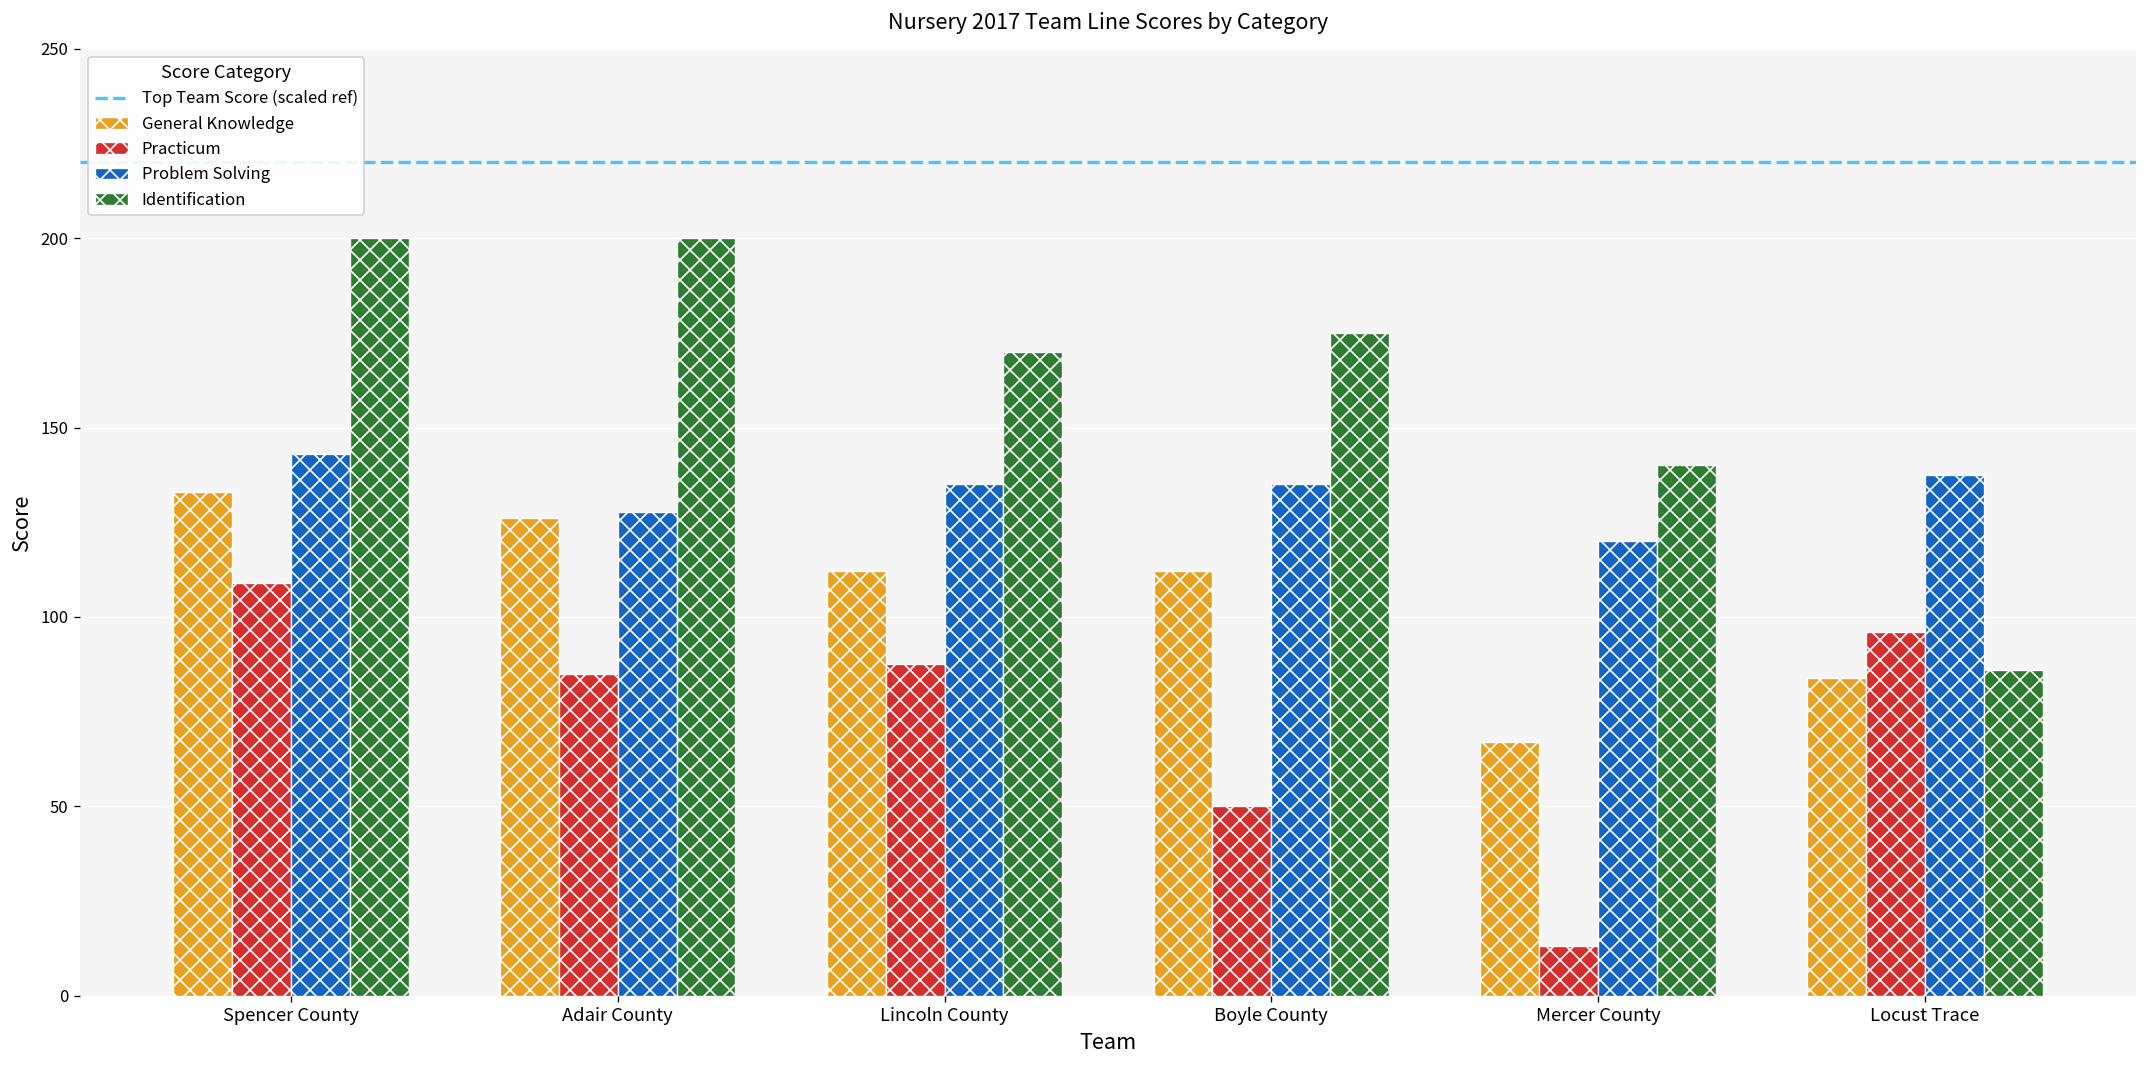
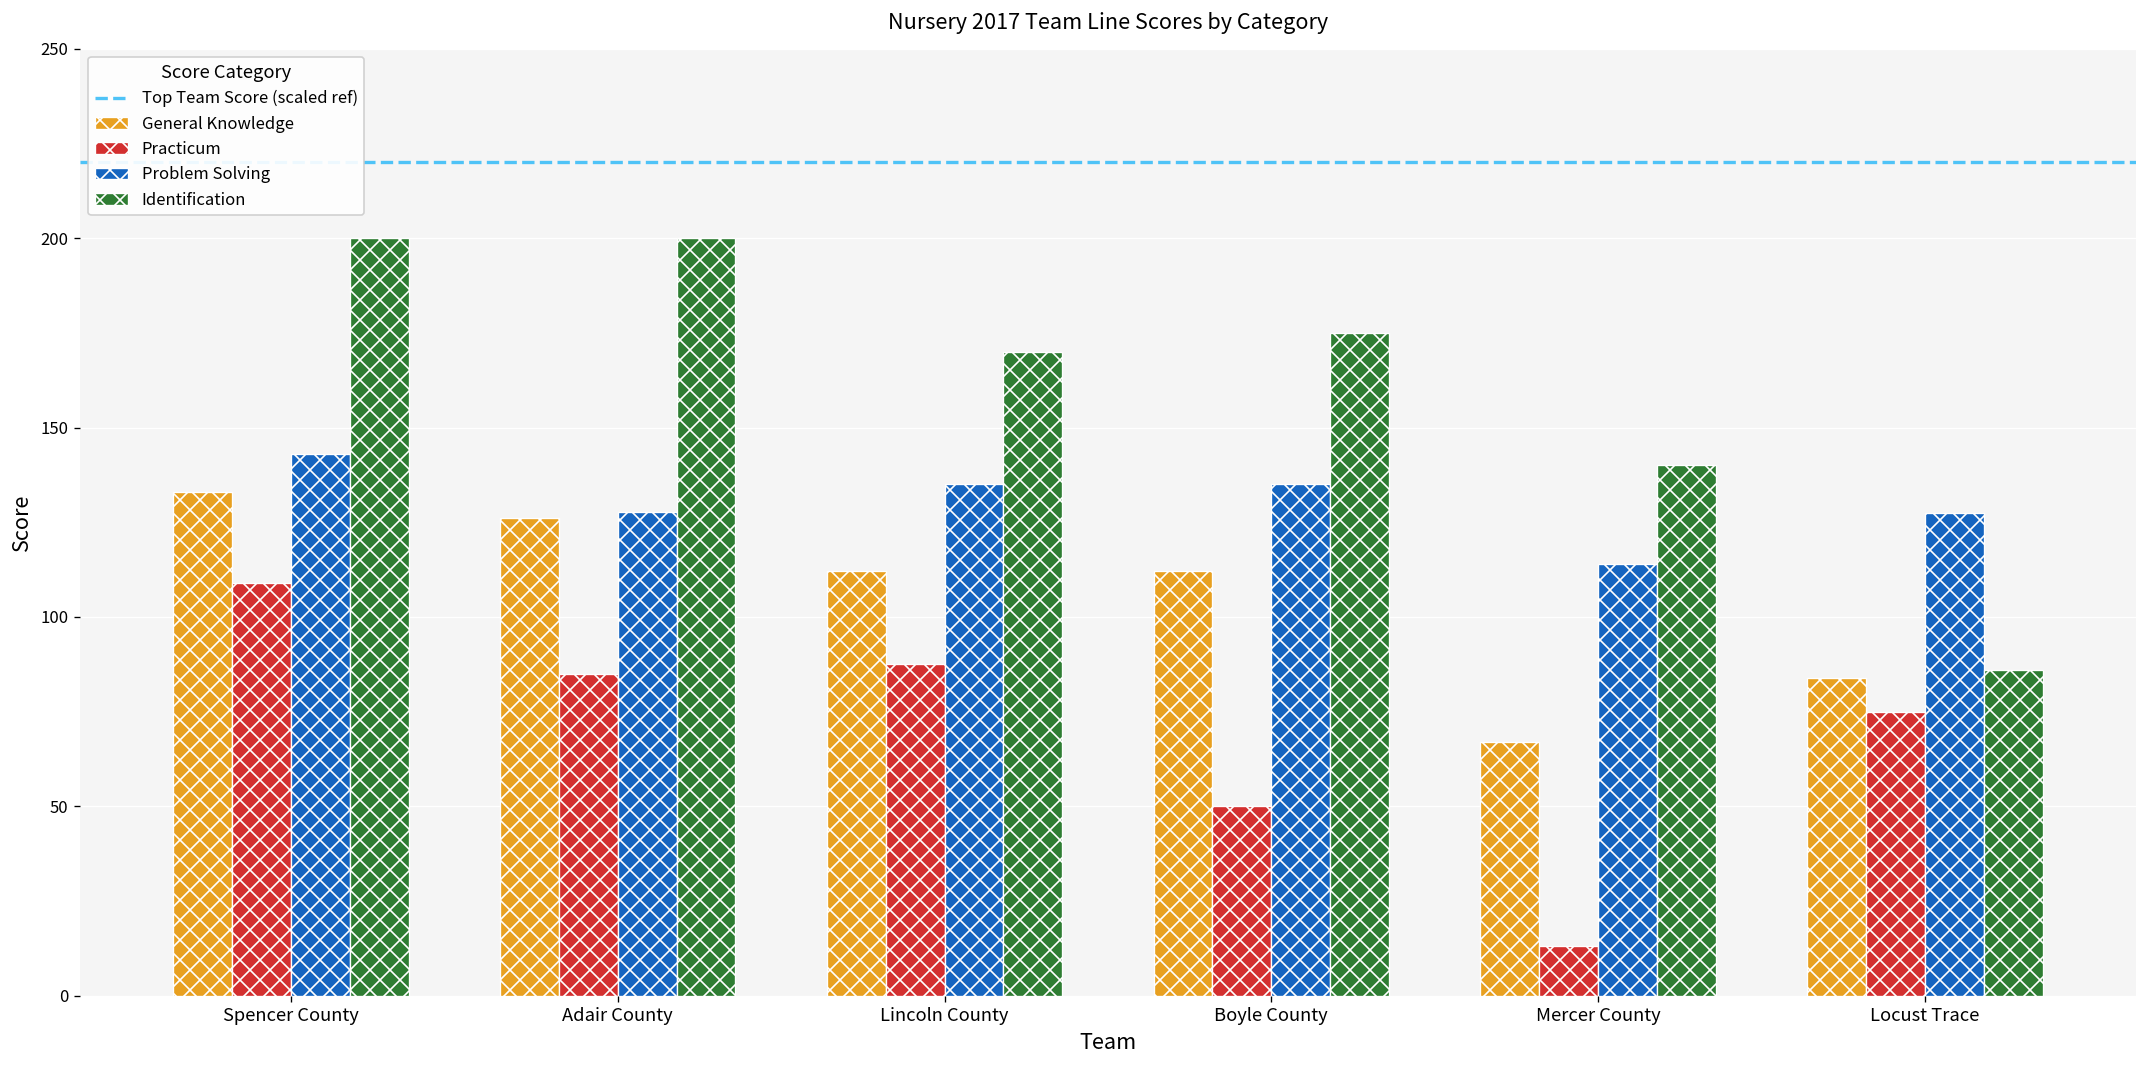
  {
    "General Knowledge": {
      "Spencer County": 133,
      "Adair County": 126,
      "Lincoln County": 112,
      "Boyle County": 112,
      "Mercer County": 67,
      "Locust Trace": 84
    },
    "Practicum": {
      "Spencer County": 109,
      "Adair County": 85,
      "Lincoln County": 88,
      "Boyle County": 50,
      "Mercer County": 13,
-     "Locust Trace": 96
+     "Locust Trace": 75
    },
    "Problem Solving": {
      "Spencer County": 143,
      "Adair County": 128,
      "Lincoln County": 135,
      "Boyle County": 135,
-     "Mercer County": 120,
-     "Locust Trace": 137
+     "Mercer County": 114,
+     "Locust Trace": 128
    },
    "Identification": {
      "Spencer County": 200,
      "Adair County": 200,
      "Lincoln County": 170,
      "Boyle County": 175,
      "Mercer County": 140,
      "Locust Trace": 86
    }
  }
